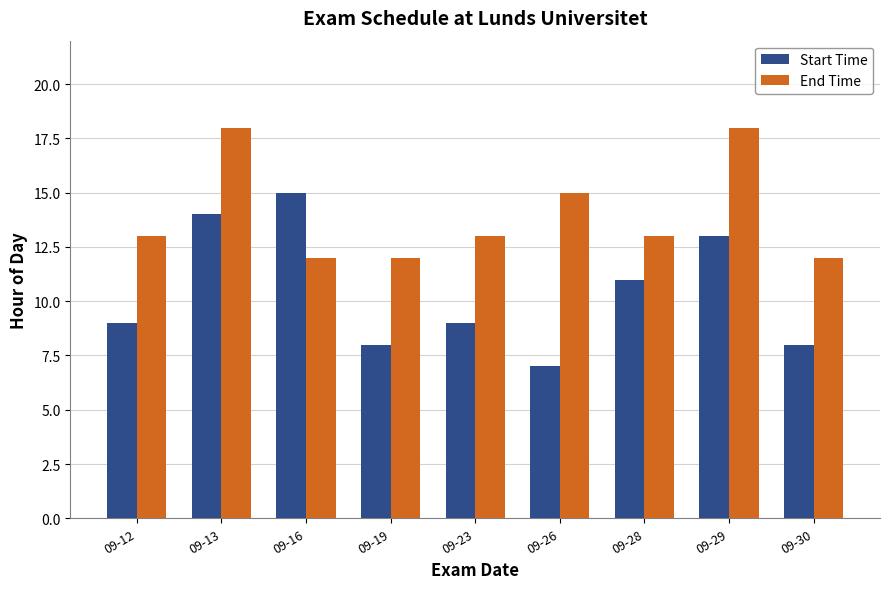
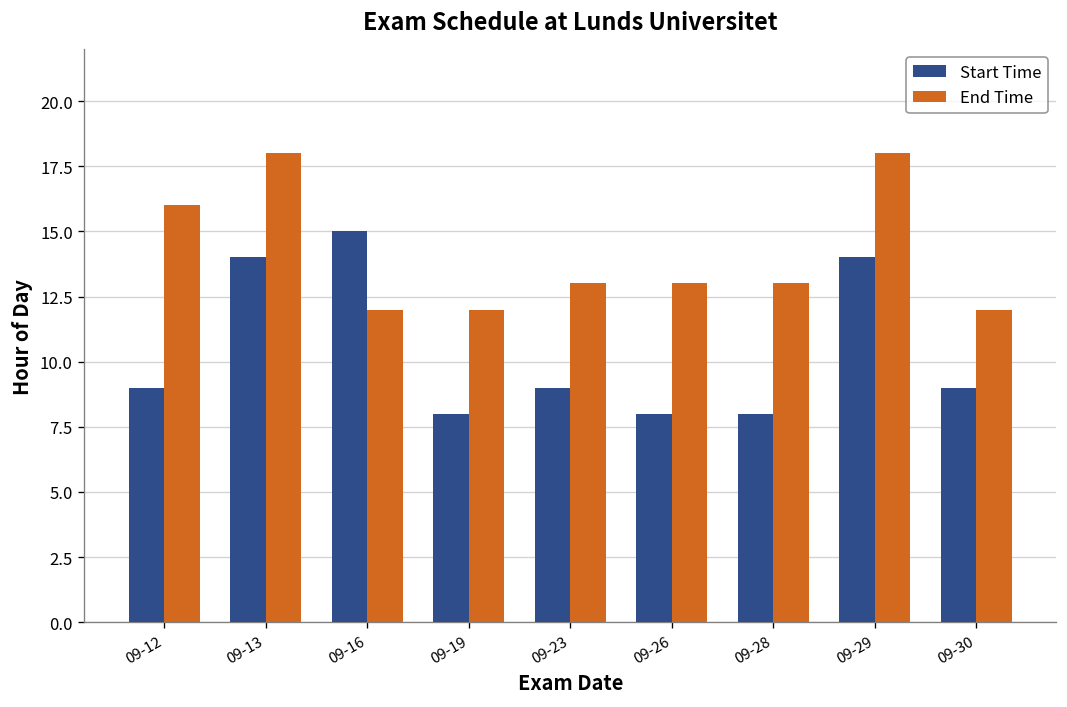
  {
    "Start Time": {
      "09-12": 9,
      "09-13": 14,
      "09-16": 15,
      "09-19": 8,
      "09-23": 9,
-     "09-26": 7,
-     "09-28": 11,
-     "09-29": 13,
-     "09-30": 8
+     "09-26": 8,
+     "09-28": 8,
+     "09-29": 14,
+     "09-30": 9
    },
    "End Time": {
-     "09-12": 13,
+     "09-12": 16,
      "09-13": 18,
      "09-16": 12,
      "09-19": 12,
      "09-23": 13,
-     "09-26": 15,
+     "09-26": 13,
      "09-28": 13,
      "09-29": 18,
      "09-30": 12
    }
  }
